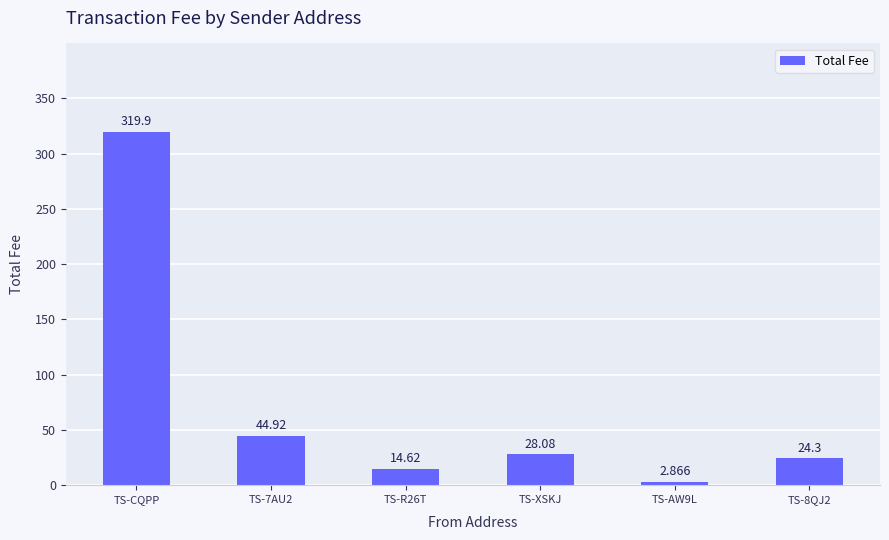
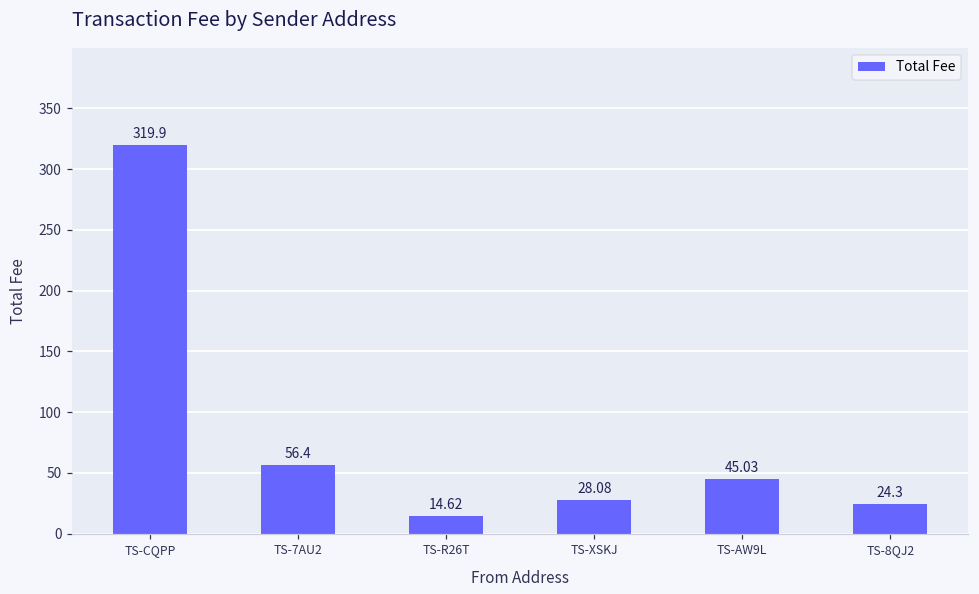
  {
    "TS-CQPP": 319.9,
-   "TS-7AU2": 44.92,
+   "TS-7AU2": 56.4,
    "TS-R26T": 14.62,
    "TS-XSKJ": 28.08,
-   "TS-AW9L": 2.866,
+   "TS-AW9L": 45.03,
    "TS-8QJ2": 24.3
  }
